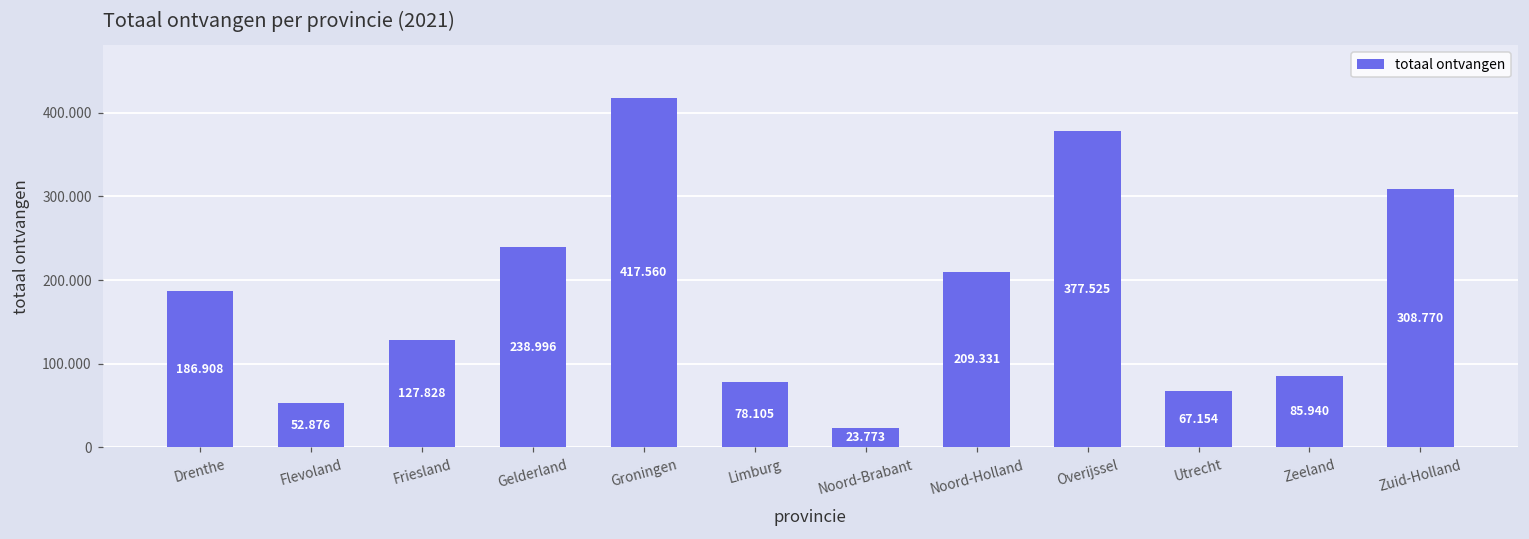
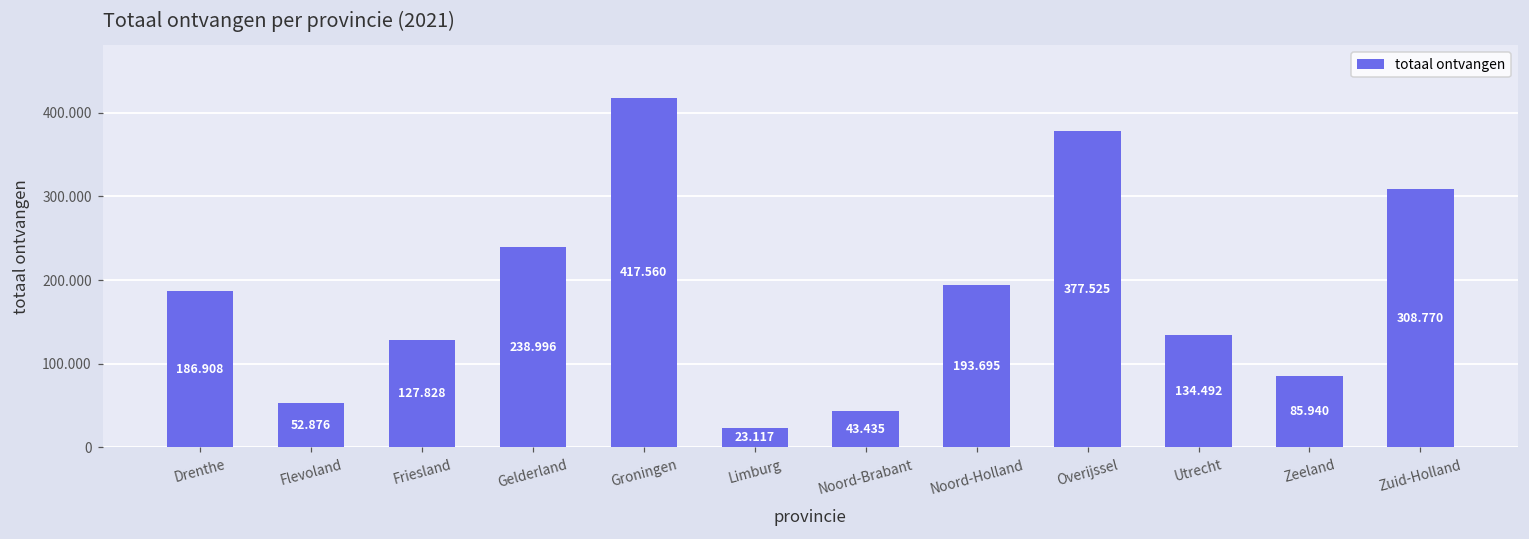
  {
-   "Limburg": 78.105,
-   "Noord-Brabant": 23.773,
-   "Noord-Holland": 209.331,
-   "Utrecht": 67.154
+   "Limburg": 23.117,
+   "Noord-Brabant": 43.435,
+   "Noord-Holland": 193.695,
+   "Utrecht": 134.492
  }
